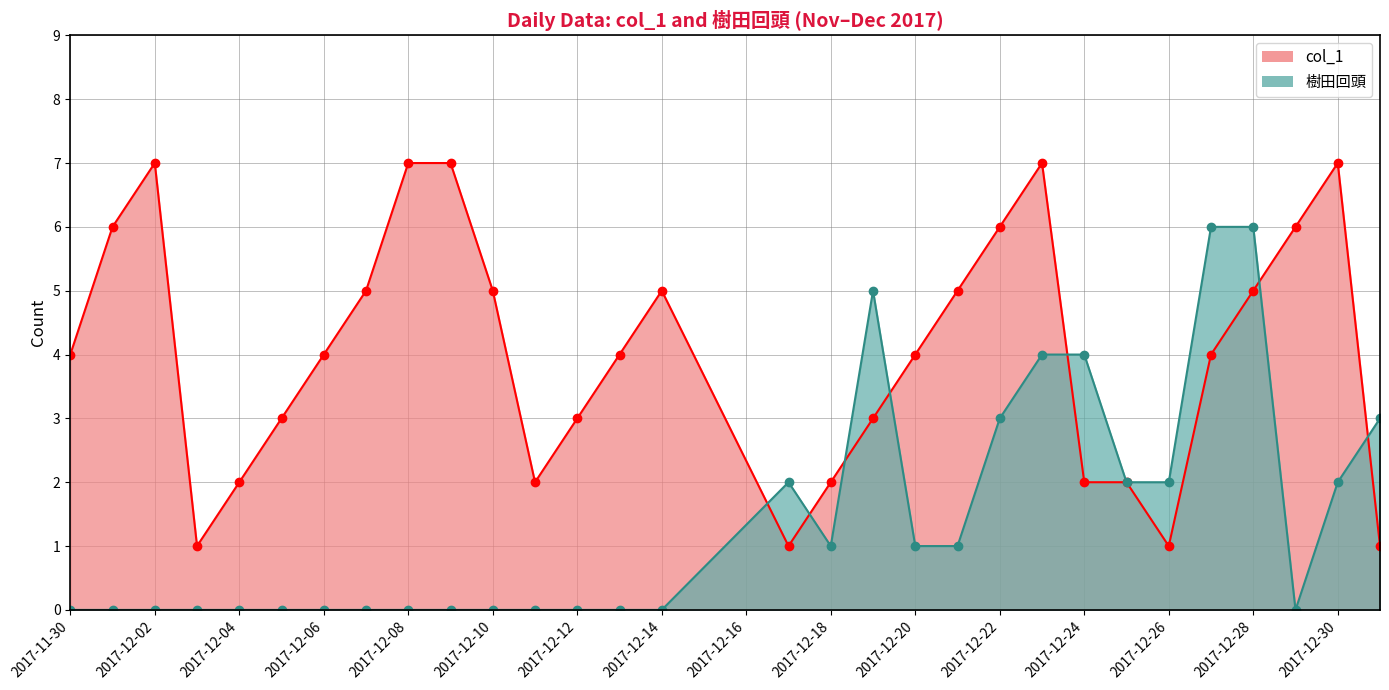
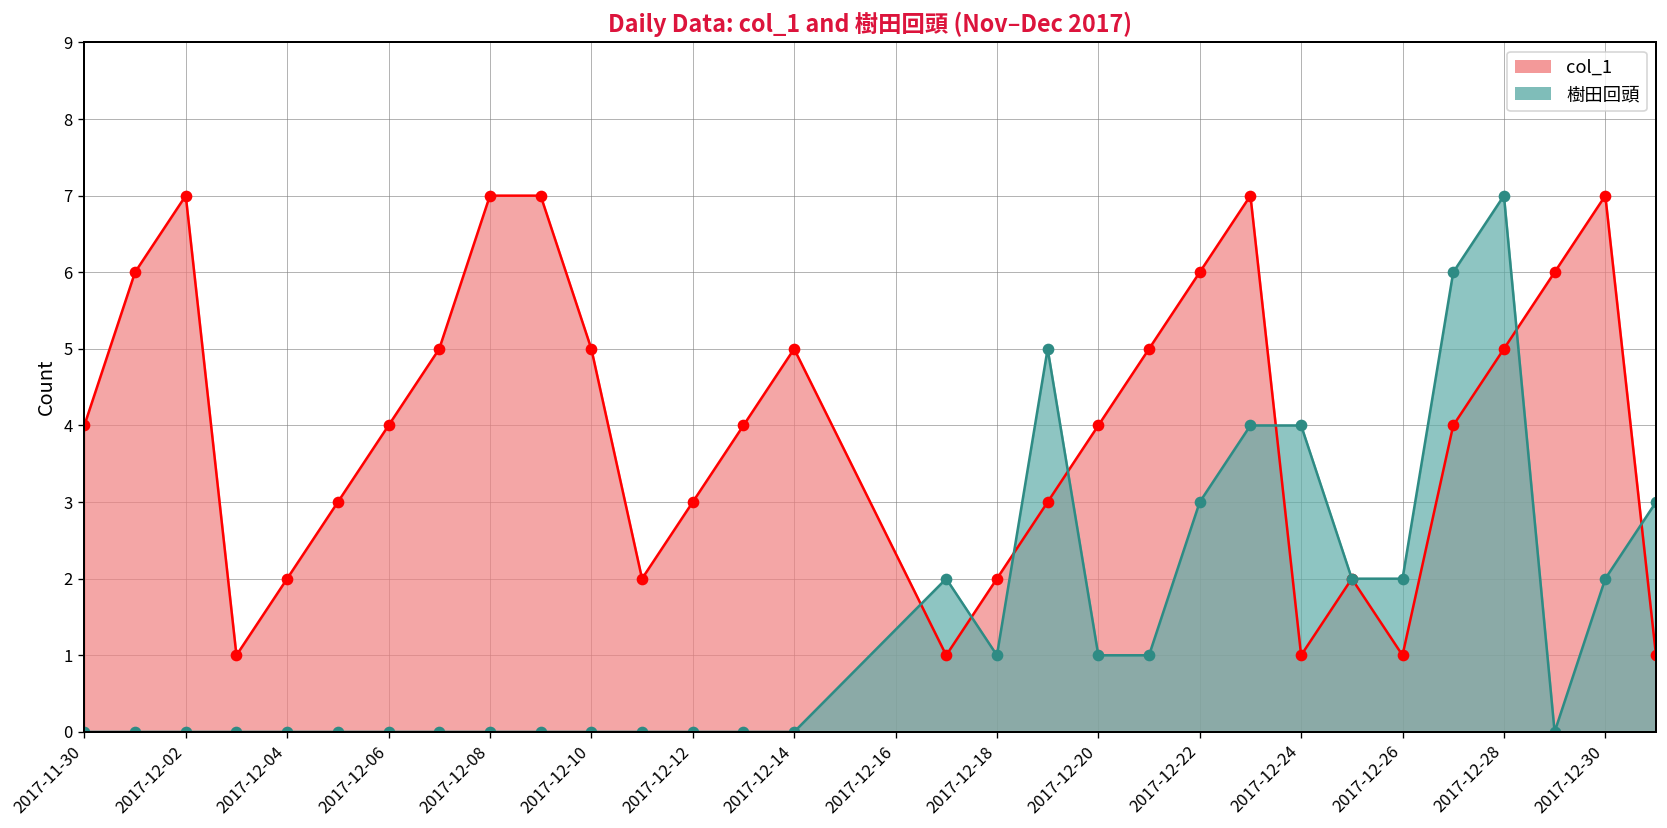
  {
    "col_1": {
      "2017-11-30": 4,
      "2017-12-02": 7,
      "2017-12-04": 2,
      "2017-12-06": 4,
      "2017-12-08": 7,
      "2017-12-10": 5,
      "2017-12-12": 3,
      "2017-12-14": 5,
      "2017-12-18": 2,
      "2017-12-20": 4,
      "2017-12-22": 6,
-     "2017-12-24": 2,
+     "2017-12-24": 1,
      "2017-12-26": 1,
      "2017-12-28": 5,
      "2017-12-30": 7
    },
    "樹田回頭": {
      "2017-11-30": 0,
      "2017-12-02": 0,
      "2017-12-04": 0,
      "2017-12-06": 0,
      "2017-12-08": 0,
      "2017-12-10": 0,
      "2017-12-12": 0,
      "2017-12-14": 0,
      "2017-12-18": 1,
      "2017-12-20": 1,
      "2017-12-22": 3,
      "2017-12-24": 4,
      "2017-12-26": 2,
-     "2017-12-28": 6,
+     "2017-12-28": 7,
      "2017-12-30": 2
    }
  }
